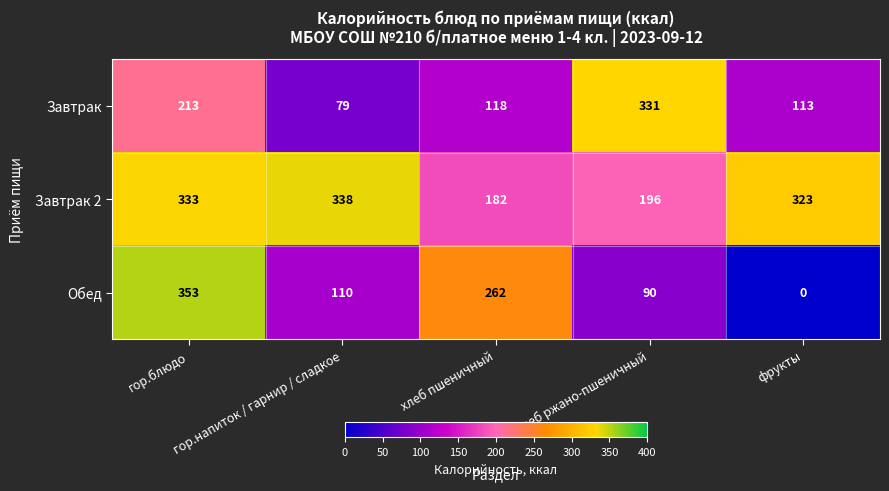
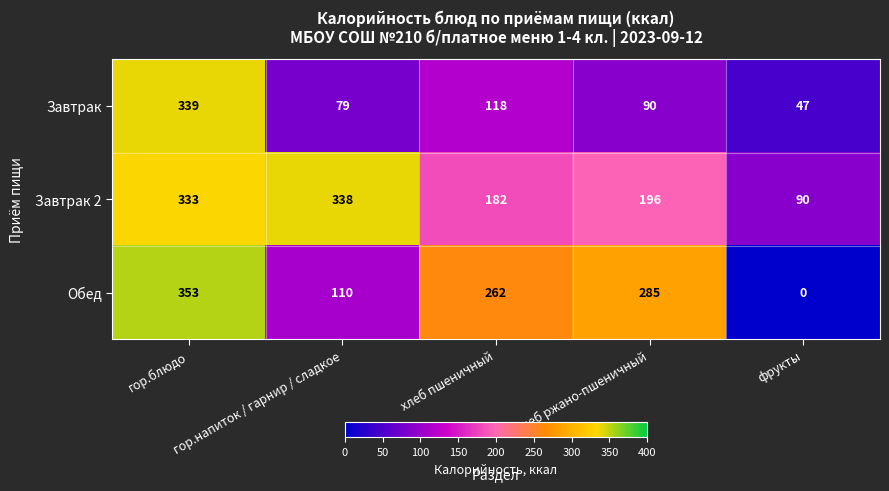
  {
    "Завтрак": {
-     "гор.блюдо": 213,
+     "гор.блюдо": 339,
      "гор.напиток / гарнир / сладкое": 79,
      "хлеб пшеничный": 118,
-     "хлеб ржано-пшеничный": 331,
-     "фрукты": 113
+     "хлеб ржано-пшеничный": 90,
+     "фрукты": 47
    },
    "Завтрак 2": {
      "гор.блюдо": 333,
      "гор.напиток / гарнир / сладкое": 338,
      "хлеб пшеничный": 182,
      "хлеб ржано-пшеничный": 196,
-     "фрукты": 323
+     "фрукты": 90
    },
    "Обед": {
      "гор.блюдо": 353,
      "гор.напиток / гарнир / сладкое": 110,
      "хлеб пшеничный": 262,
-     "хлеб ржано-пшеничный": 90,
+     "хлеб ржано-пшеничный": 285,
      "фрукты": 0
    }
  }
